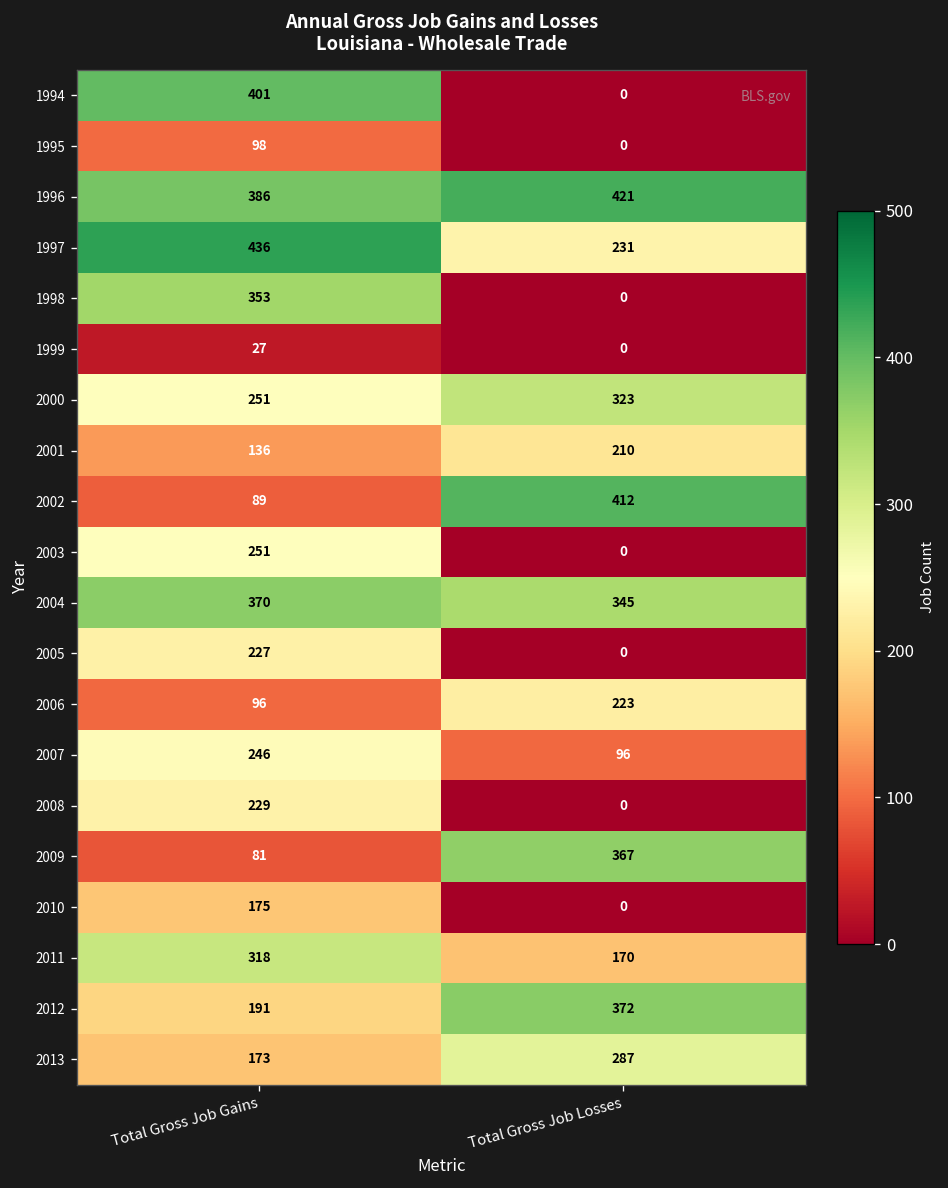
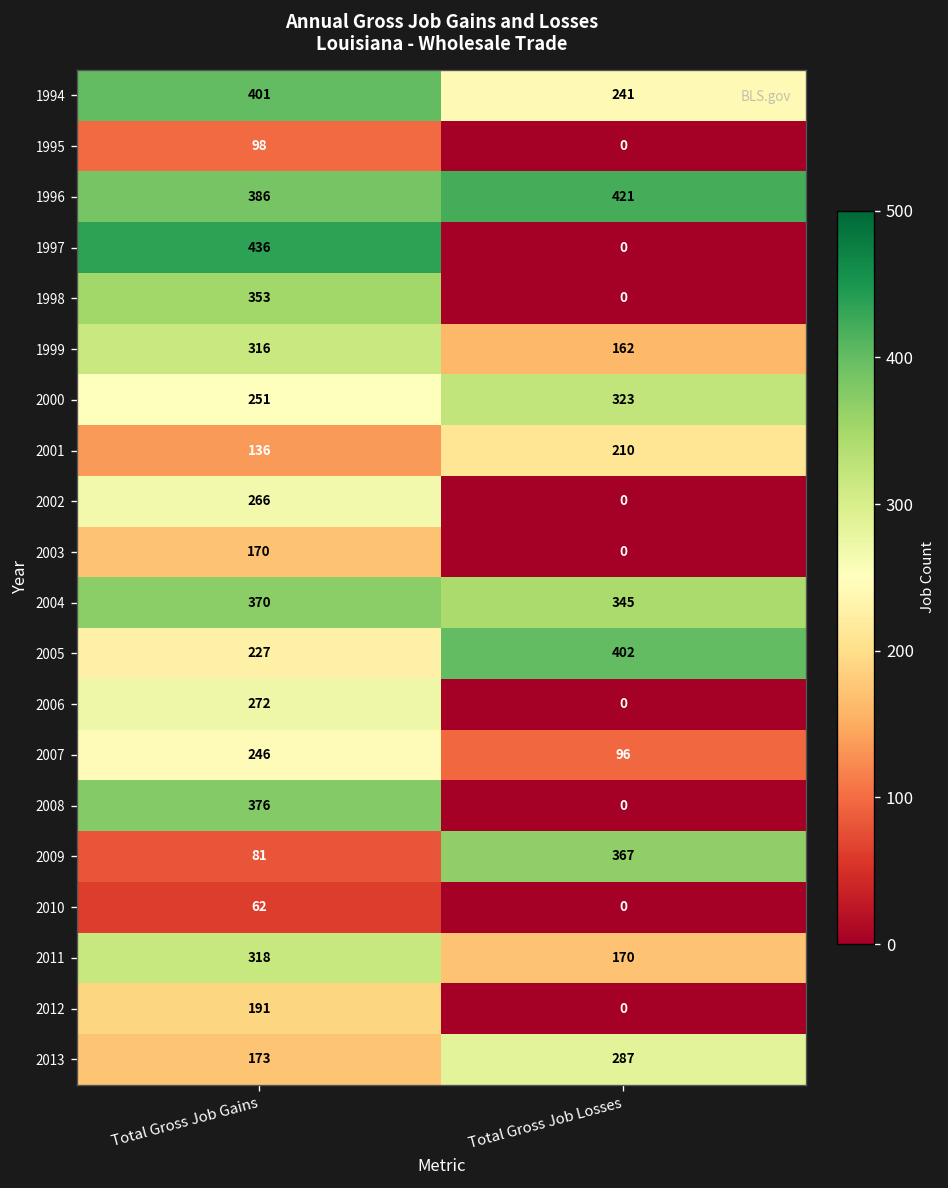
  {
    "1994": {
      "Total Gross Job Gains": 401,
-     "Total Gross Job Losses": 0
+     "Total Gross Job Losses": 241
    },
    "1995": {
      "Total Gross Job Gains": 98,
      "Total Gross Job Losses": 0
    },
    "1996": {
      "Total Gross Job Gains": 386,
      "Total Gross Job Losses": 421
    },
    "1997": {
      "Total Gross Job Gains": 436,
-     "Total Gross Job Losses": 231
+     "Total Gross Job Losses": 0
    },
    "1998": {
      "Total Gross Job Gains": 353,
      "Total Gross Job Losses": 0
    },
    "1999": {
-     "Total Gross Job Gains": 27,
-     "Total Gross Job Losses": 0
+     "Total Gross Job Gains": 316,
+     "Total Gross Job Losses": 162
    },
    "2000": {
      "Total Gross Job Gains": 251,
      "Total Gross Job Losses": 323
    },
    "2001": {
      "Total Gross Job Gains": 136,
      "Total Gross Job Losses": 210
    },
    "2002": {
-     "Total Gross Job Gains": 89,
-     "Total Gross Job Losses": 412
+     "Total Gross Job Gains": 266,
+     "Total Gross Job Losses": 0
    },
    "2003": {
-     "Total Gross Job Gains": 251,
+     "Total Gross Job Gains": 170,
      "Total Gross Job Losses": 0
    },
    "2004": {
      "Total Gross Job Gains": 370,
      "Total Gross Job Losses": 345
    },
    "2005": {
      "Total Gross Job Gains": 227,
-     "Total Gross Job Losses": 0
+     "Total Gross Job Losses": 402
    },
    "2006": {
-     "Total Gross Job Gains": 96,
-     "Total Gross Job Losses": 223
+     "Total Gross Job Gains": 272,
+     "Total Gross Job Losses": 0
    },
    "2007": {
      "Total Gross Job Gains": 246,
      "Total Gross Job Losses": 96
    },
    "2008": {
-     "Total Gross Job Gains": 229,
+     "Total Gross Job Gains": 376,
      "Total Gross Job Losses": 0
    },
    "2009": {
      "Total Gross Job Gains": 81,
      "Total Gross Job Losses": 367
    },
    "2010": {
-     "Total Gross Job Gains": 175,
+     "Total Gross Job Gains": 62,
      "Total Gross Job Losses": 0
    },
    "2011": {
      "Total Gross Job Gains": 318,
      "Total Gross Job Losses": 170
    },
    "2012": {
      "Total Gross Job Gains": 191,
-     "Total Gross Job Losses": 372
+     "Total Gross Job Losses": 0
    },
    "2013": {
      "Total Gross Job Gains": 173,
      "Total Gross Job Losses": 287
    }
  }
